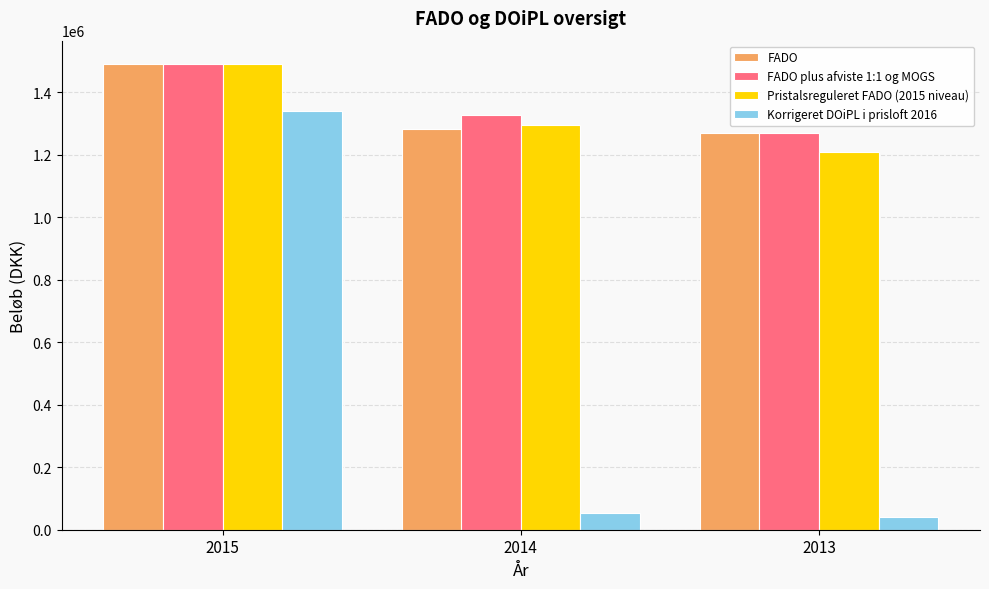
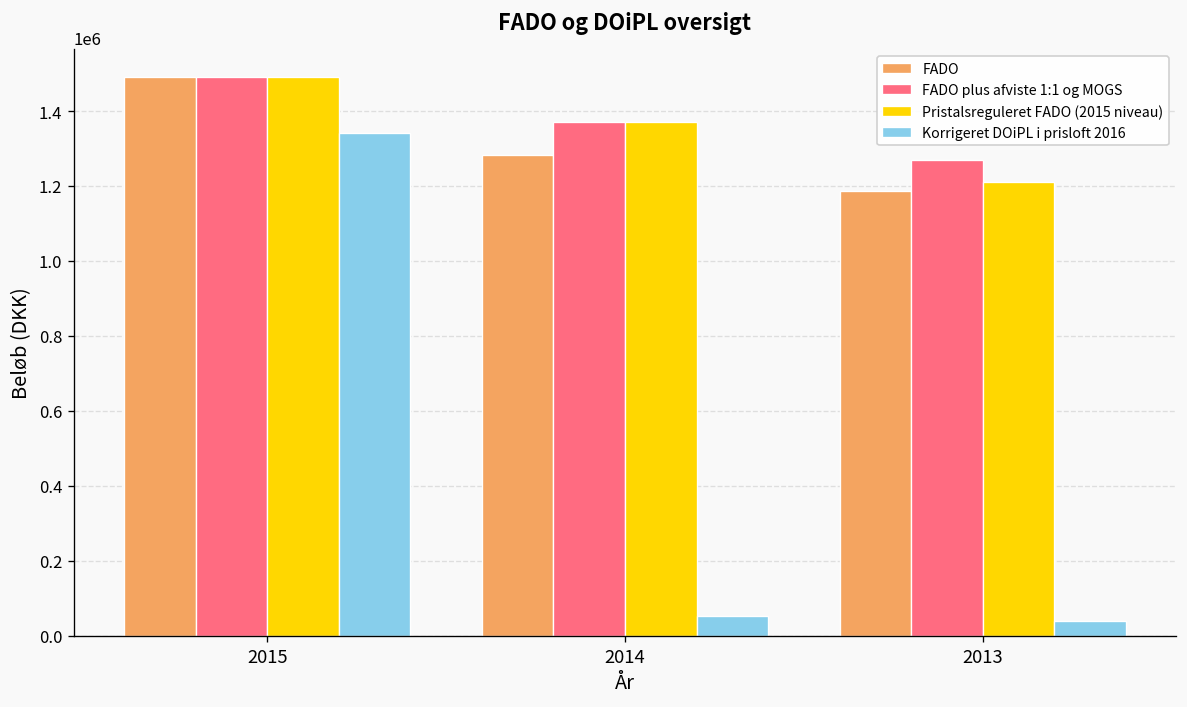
  {
    "FADO": {
      "2015": 1490000,
      "2014": 1280000,
-     "2013": 1270000
+     "2013": 1190000
    },
    "FADO plus afviste 1:1 og MOGS": {
      "2015": 1490000,
-     "2014": 1330000,
+     "2014": 1370000,
      "2013": 1270000
    },
    "Pristalsreguleret FADO (2015 niveau)": {
      "2015": 1490000,
-     "2014": 1300000,
+     "2014": 1370000,
      "2013": 1210000
    },
    "Korrigeret DOiPL i prisloft 2016": {
      "2015": 1340000,
      "2014": 50000,
      "2013": 40000
    }
  }
